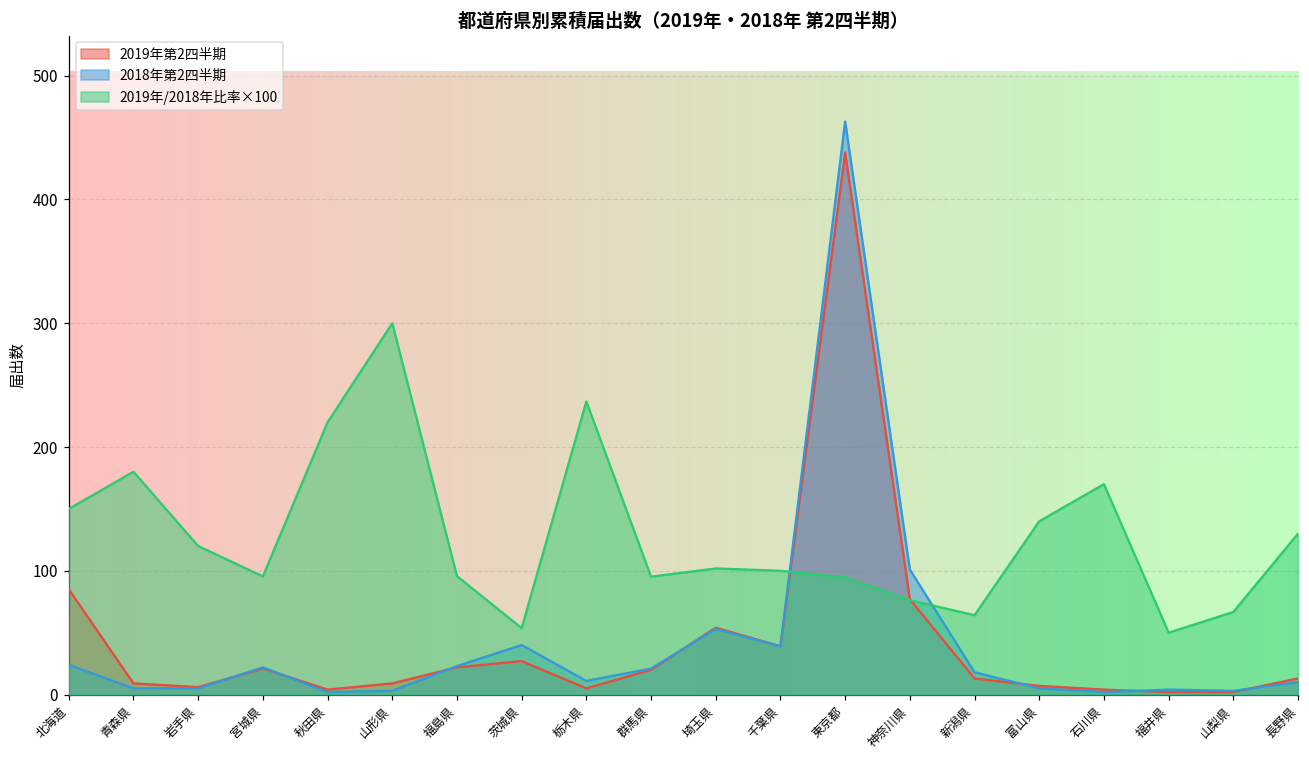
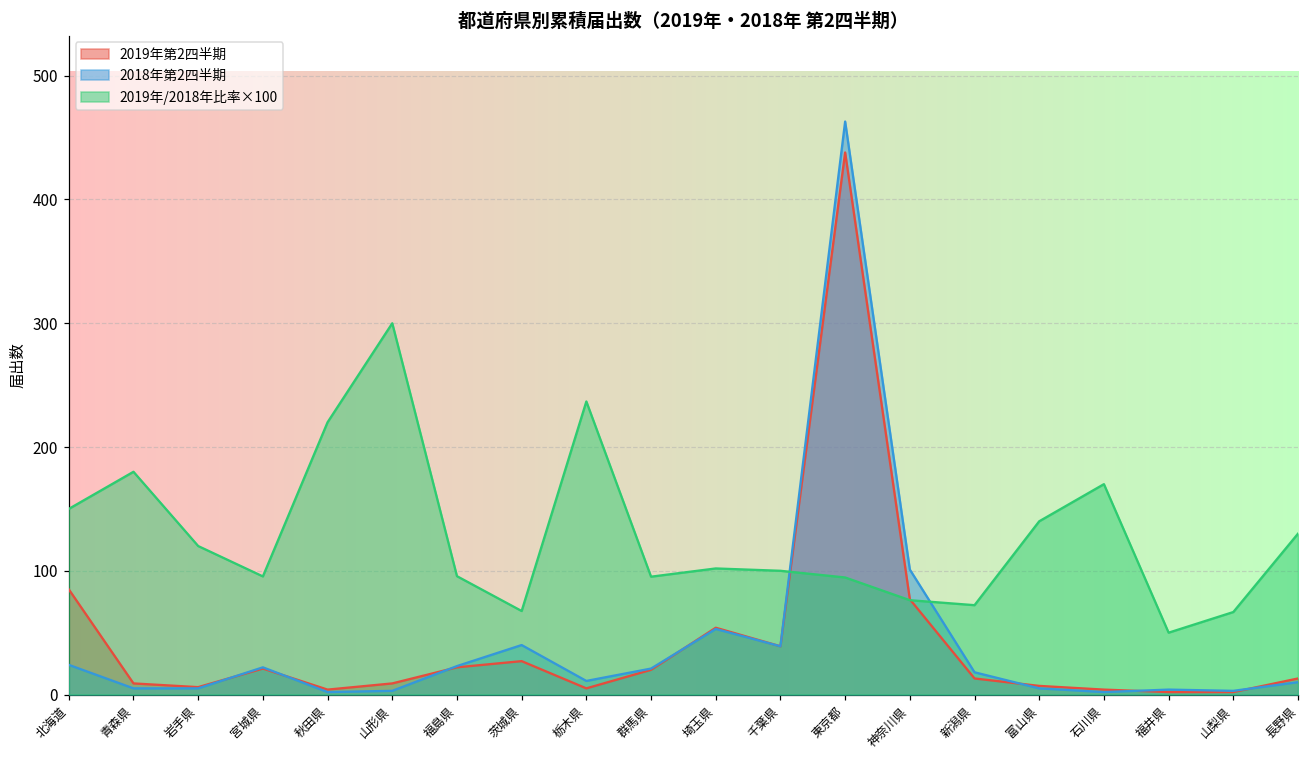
  {
    "2019年第2四半期": {
      "北海道": 85,
      "青森県": 9,
      "山形県": 9,
      "茨城県": 27,
      "栃木県": 5,
      "東京都": 438,
      "新潟県": 13,
      "長野県": 13
    },
    "2018年第2四半期": {
      "北海道": 24,
      "青森県": 5,
      "山形県": 3,
      "茨城県": 40,
      "栃木県": 11,
      "東京都": 463,
      "神奈川県": 101,
      "新潟県": 18,
      "長野県": 10
    },
    "2019年/2018年比率×100": {
      "北海道": 150,
      "青森県": 180,
      "岩手県": 120,
      "宮城県": 95,
      "秋田県": 220,
      "山形県": 300,
      "福島県": 96,
-     "茨城県": 54,
+     "茨城県": 68,
      "栃木県": 237,
      "群馬県": 95,
      "埼玉県": 102,
      "千葉県": 100,
      "東京都": 95,
-     "新潟県": 64,
+     "新潟県": 72,
      "富山県": 140,
      "石川県": 170,
      "福井県": 50,
      "山梨県": 67,
      "長野県": 130
    }
  }
